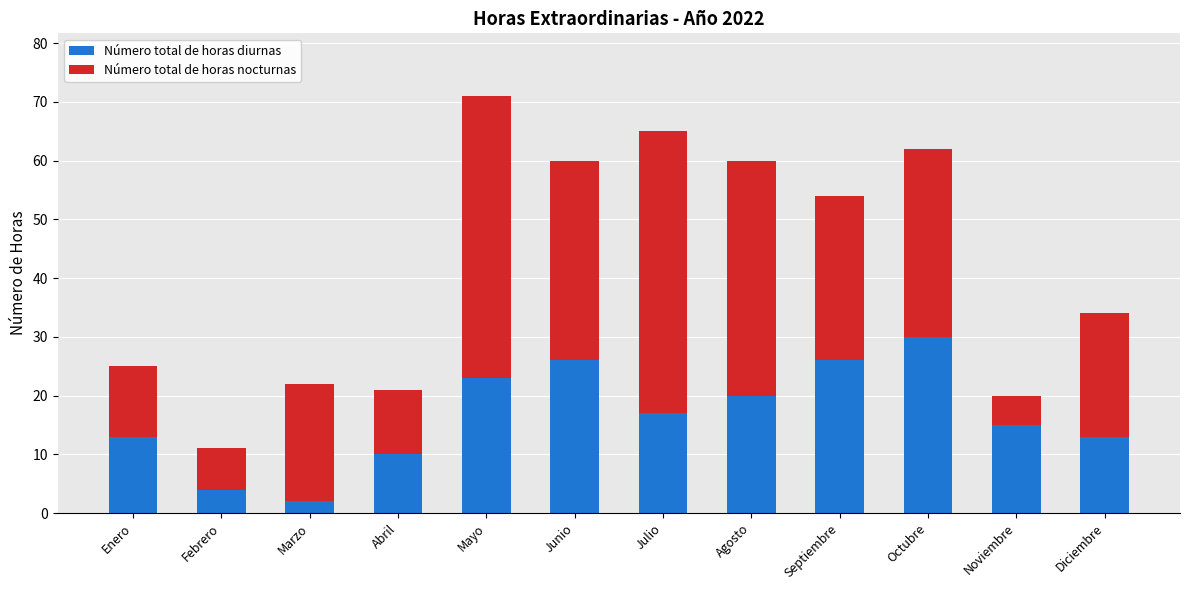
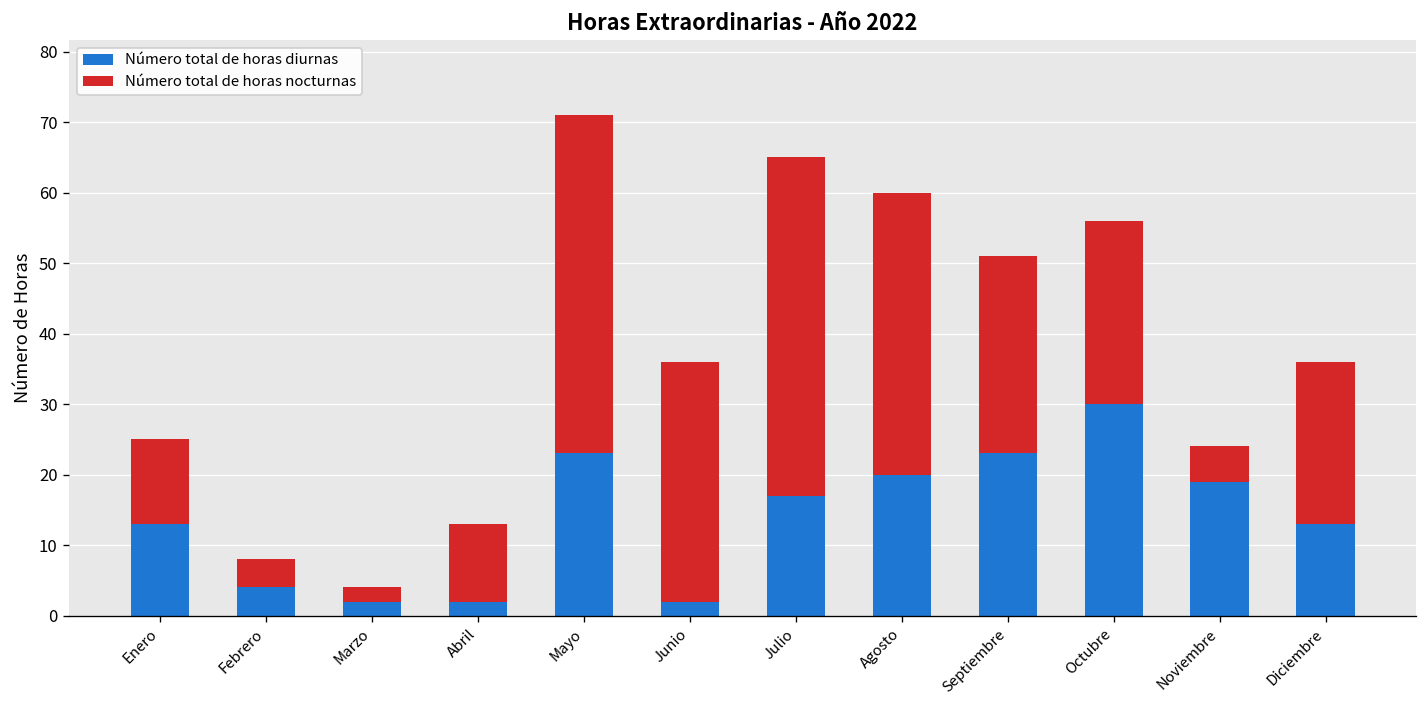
  {
    "Número total de horas diurnas": {
      "Enero": 13,
      "Febrero": 4,
      "Marzo": 2,
-     "Abril": 10,
+     "Abril": 2,
      "Mayo": 23,
-     "Junio": 26,
+     "Junio": 2,
      "Julio": 17,
      "Agosto": 20,
-     "Septiembre": 26,
+     "Septiembre": 23,
      "Octubre": 30,
-     "Noviembre": 15,
+     "Noviembre": 19,
      "Diciembre": 13
    },
    "Número total de horas nocturnas": {
      "Enero": 12,
-     "Febrero": 7,
-     "Marzo": 20,
+     "Febrero": 4,
+     "Marzo": 2,
      "Abril": 11,
      "Mayo": 48,
      "Junio": 34,
      "Julio": 48,
      "Agosto": 40,
      "Septiembre": 28,
-     "Octubre": 32,
+     "Octubre": 26,
      "Noviembre": 5,
-     "Diciembre": 21
+     "Diciembre": 23
    }
  }
